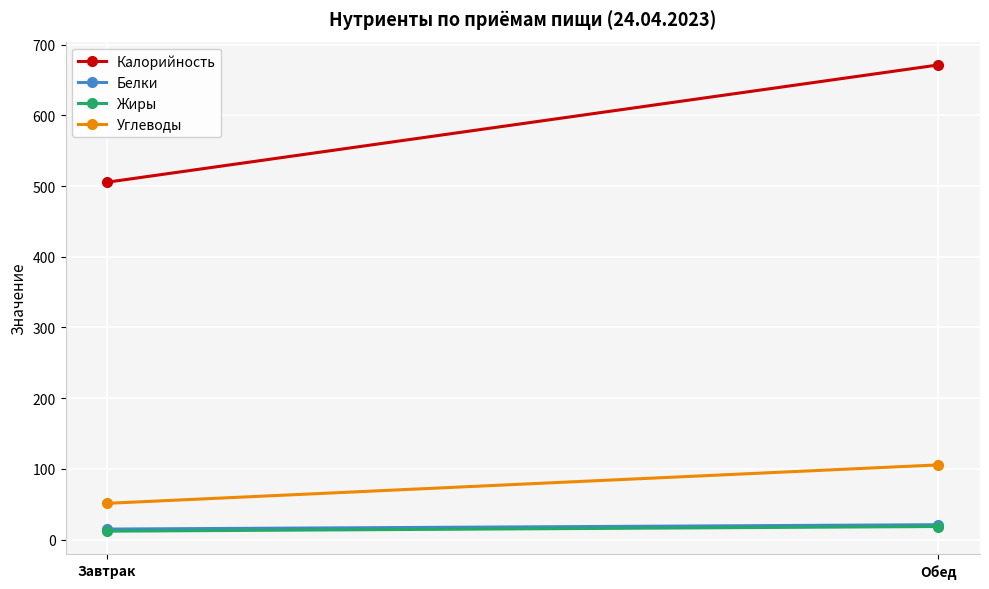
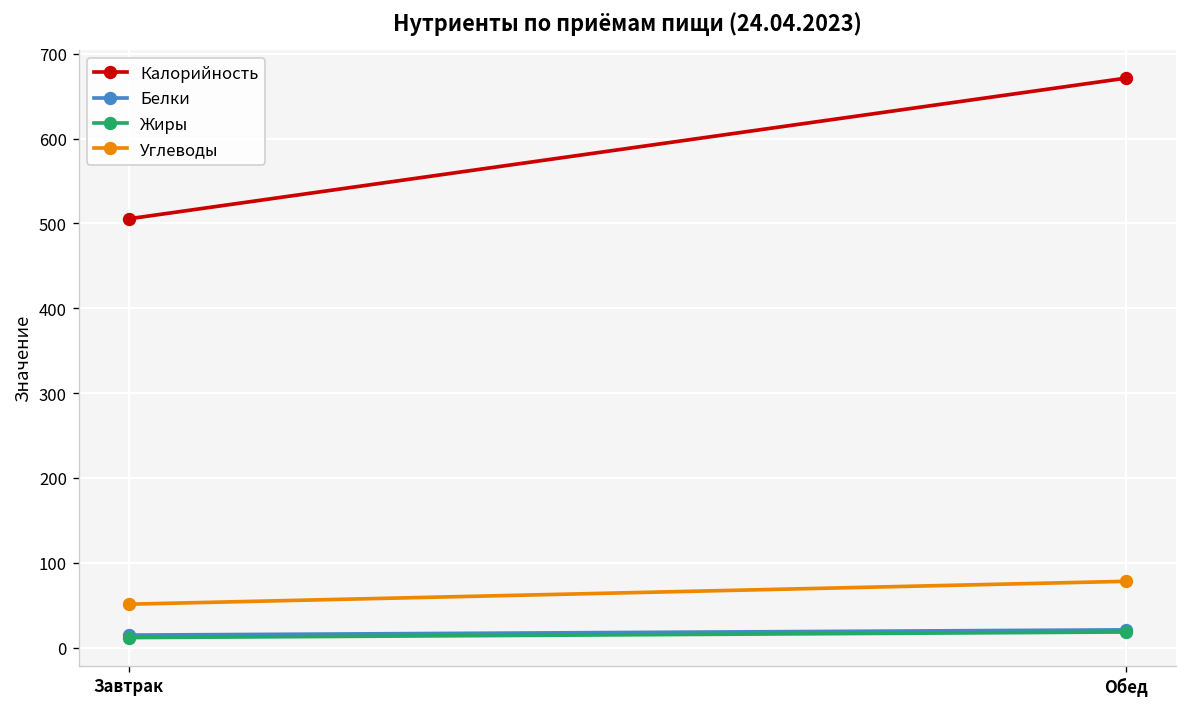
  {
    "Калорийность": {
      "Завтрак": 510,
      "Обед": 670
    },
    "Углеводы": {
      "Завтрак": 50,
-     "Обед": 110
+     "Обед": 80
    }
  }
